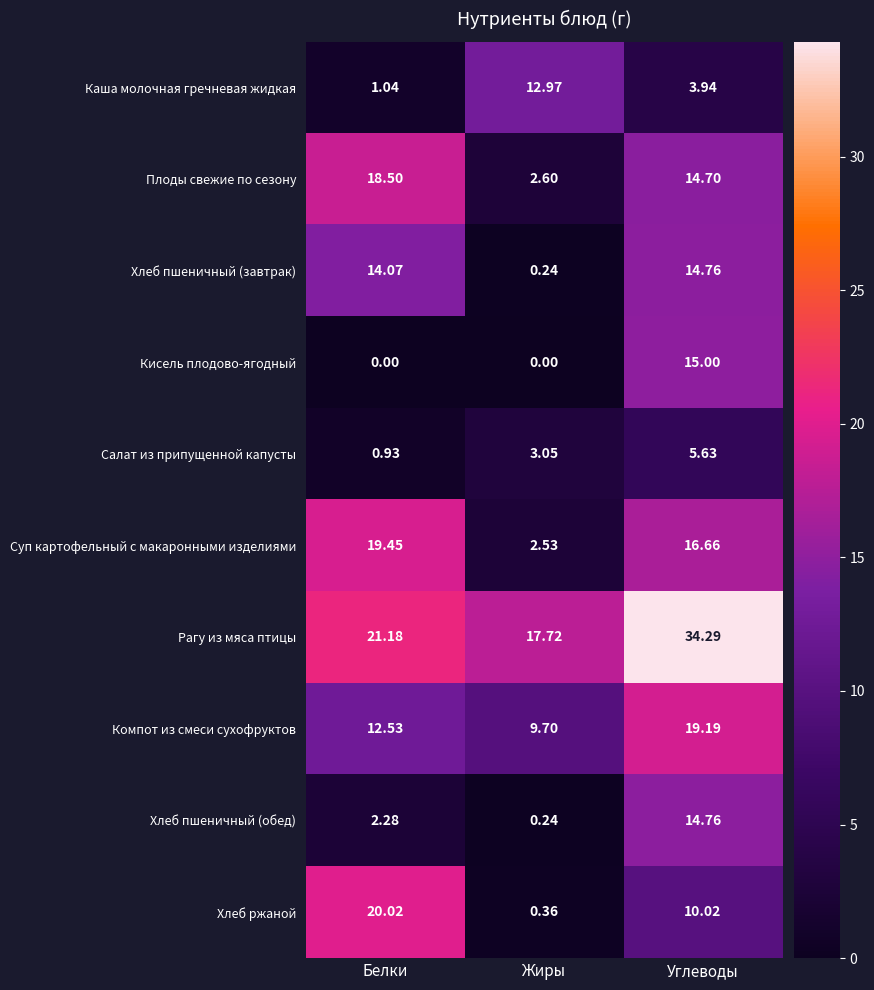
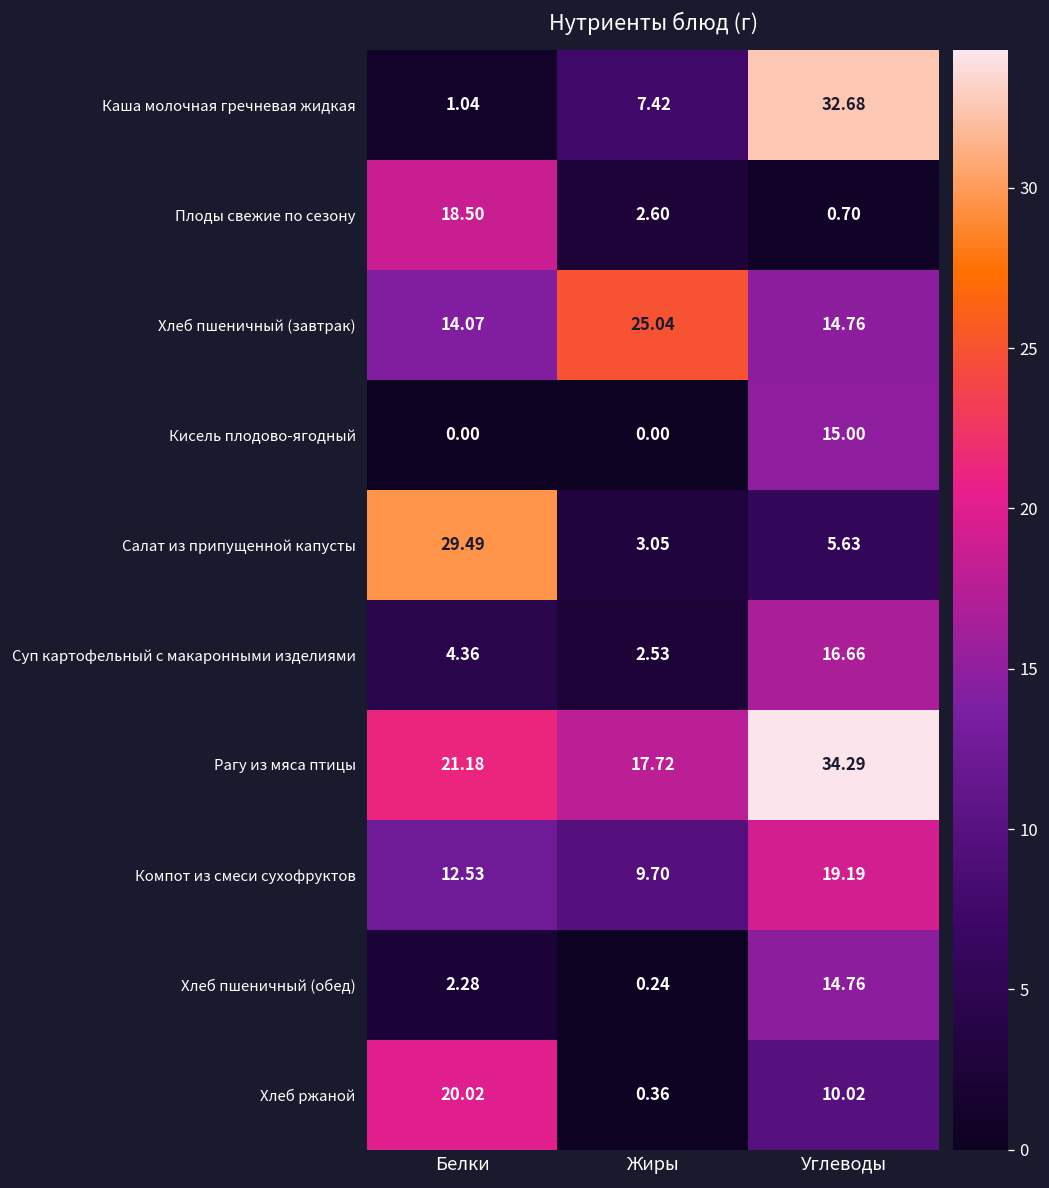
  {
    "Каша молочная гречневая жидкая": {
      "Белки": 1.04,
-     "Жиры": 12.97,
-     "Углеводы": 3.94
+     "Жиры": 7.42,
+     "Углеводы": 32.68
    },
    "Плоды свежие по сезону": {
      "Белки": 18.50,
      "Жиры": 2.60,
-     "Углеводы": 14.70
+     "Углеводы": 0.70
    },
    "Хлеб пшеничный (завтрак)": {
      "Белки": 14.07,
-     "Жиры": 0.24,
+     "Жиры": 25.04,
      "Углеводы": 14.76
    },
    "Кисель плодово-ягодный": {
      "Белки": 0.00,
      "Жиры": 0.00,
      "Углеводы": 15.00
    },
    "Салат из припущенной капусты": {
-     "Белки": 0.93,
+     "Белки": 29.49,
      "Жиры": 3.05,
      "Углеводы": 5.63
    },
    "Суп картофельный с макаронными изделиями": {
-     "Белки": 19.45,
+     "Белки": 4.36,
      "Жиры": 2.53,
      "Углеводы": 16.66
    },
    "Рагу из мяса птицы": {
      "Белки": 21.18,
      "Жиры": 17.72,
      "Углеводы": 34.29
    },
    "Компот из смеси сухофруктов": {
      "Белки": 12.53,
      "Жиры": 9.70,
      "Углеводы": 19.19
    },
    "Хлеб пшеничный (обед)": {
      "Белки": 2.28,
      "Жиры": 0.24,
      "Углеводы": 14.76
    },
    "Хлеб ржаной": {
      "Белки": 20.02,
      "Жиры": 0.36,
      "Углеводы": 10.02
    }
  }
